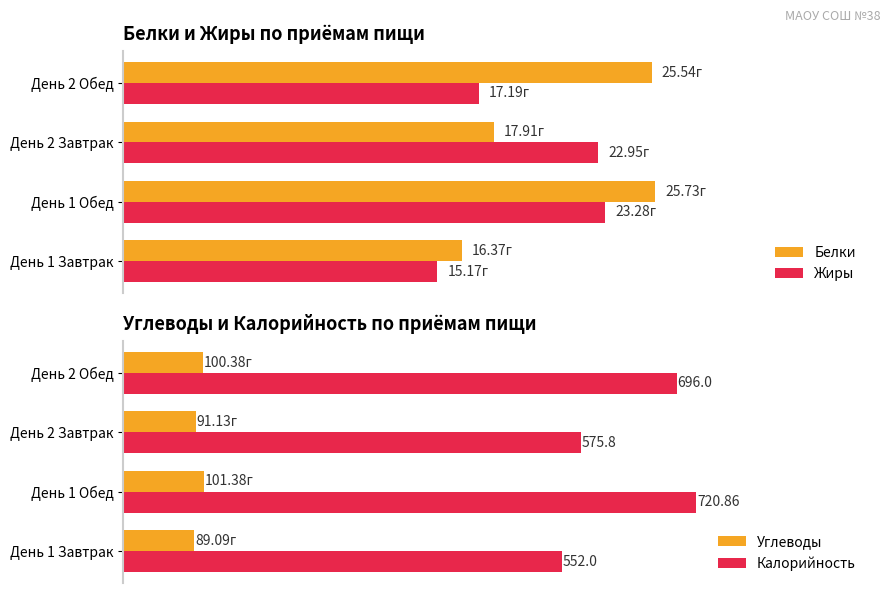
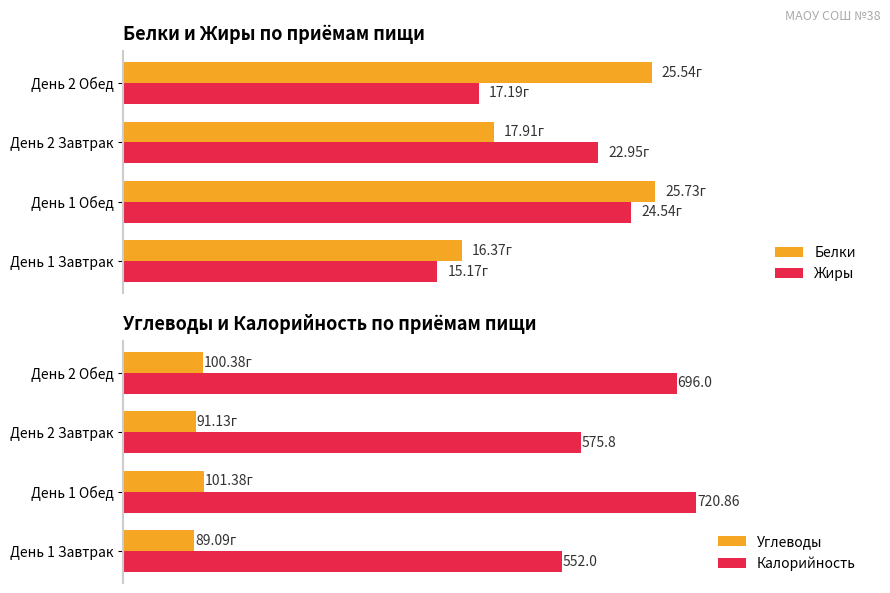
  {
    "Белки и Жиры по приёмам пищи": {
      "Белки": {
        "День 2 Обед": "25.54г",
        "День 2 Завтрак": "17.91г",
        "День 1 Обед": "25.73г",
        "День 1 Завтрак": "16.37г"
      },
      "Жиры": {
        "День 2 Обед": "17.19г",
        "День 2 Завтрак": "22.95г",
-       "День 1 Обед": "23.28г",
+       "День 1 Обед": "24.54г",
        "День 1 Завтрак": "15.17г"
      }
    },
    "Углеводы и Калорийность по приёмам пищи": {
      "Углеводы": {
        "День 2 Обед": "100.38г",
        "День 2 Завтрак": "91.13г",
        "День 1 Обед": "101.38г",
        "День 1 Завтрак": "89.09г"
      },
      "Калорийность": {
        "День 2 Обед": "696.0",
        "День 2 Завтрак": "575.8",
        "День 1 Обед": "720.86",
        "День 1 Завтрак": "552.0"
      }
    }
  }
